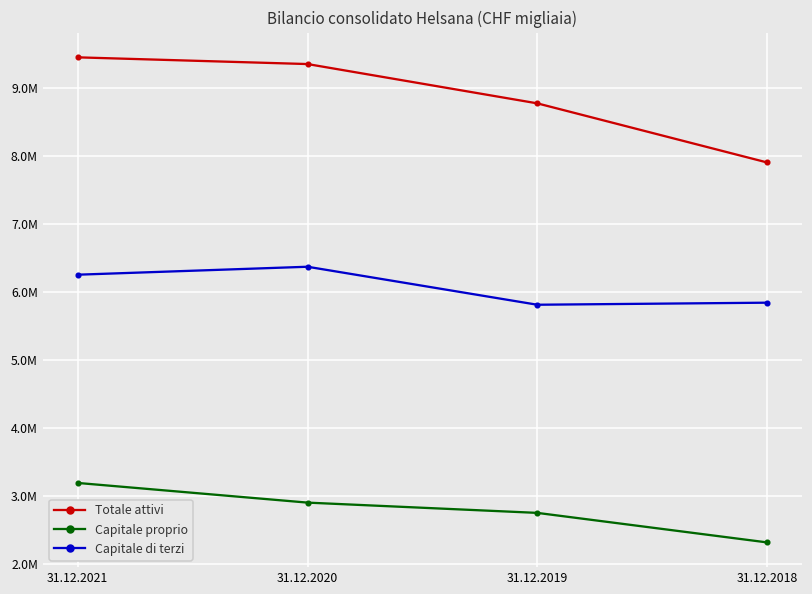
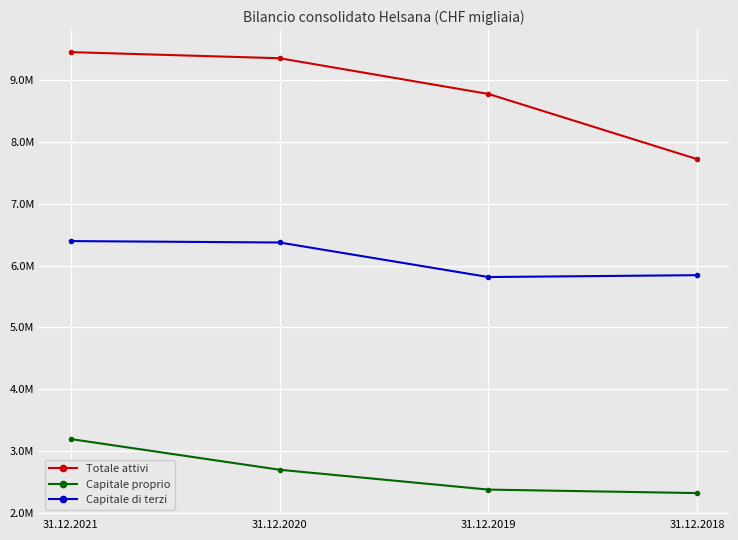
  {
    "Totale attivi": {
      "31.12.2021": 9500000,
      "31.12.2020": 9400000,
      "31.12.2019": 8800000,
-     "31.12.2018": 7900000
+     "31.12.2018": 7700000
    },
    "Capitale proprio": {
      "31.12.2021": 3200000,
-     "31.12.2020": 2900000,
-     "31.12.2019": 2800000,
+     "31.12.2020": 2700000,
+     "31.12.2019": 2400000,
      "31.12.2018": 2300000
    },
    "Capitale di terzi": {
-     "31.12.2021": 6300000,
+     "31.12.2021": 6400000,
      "31.12.2020": 6400000,
      "31.12.2019": 5800000,
      "31.12.2018": 5800000
    }
  }
